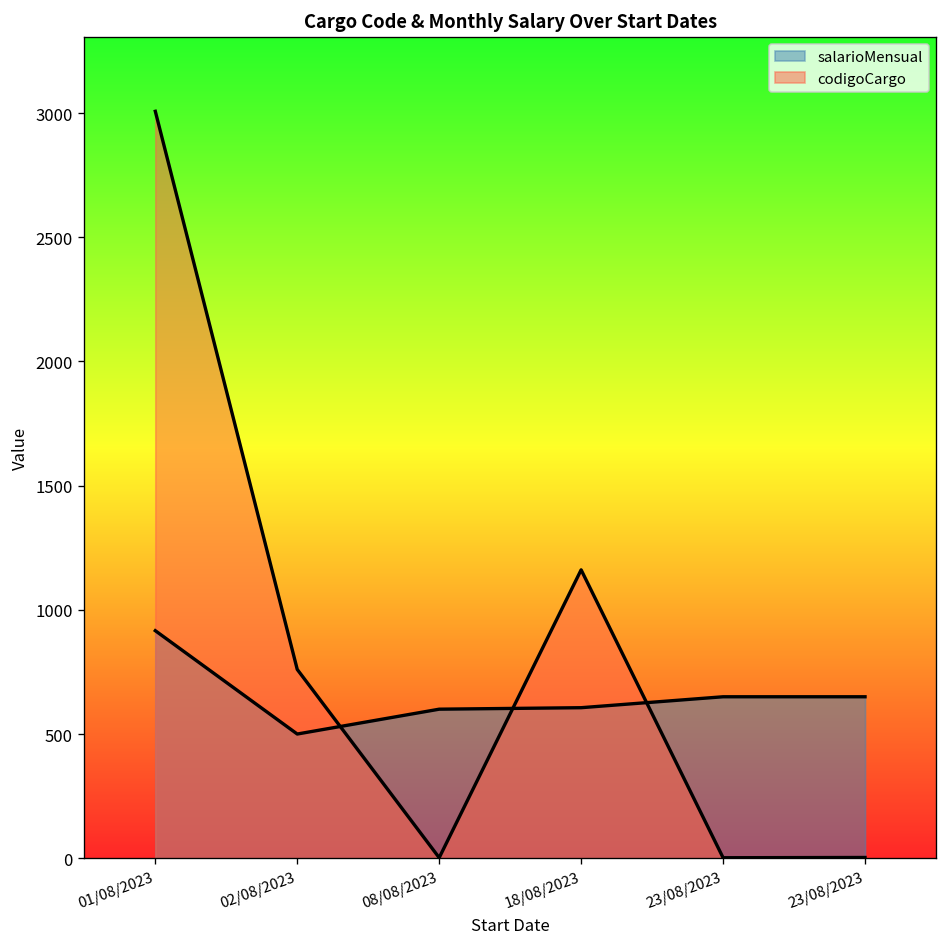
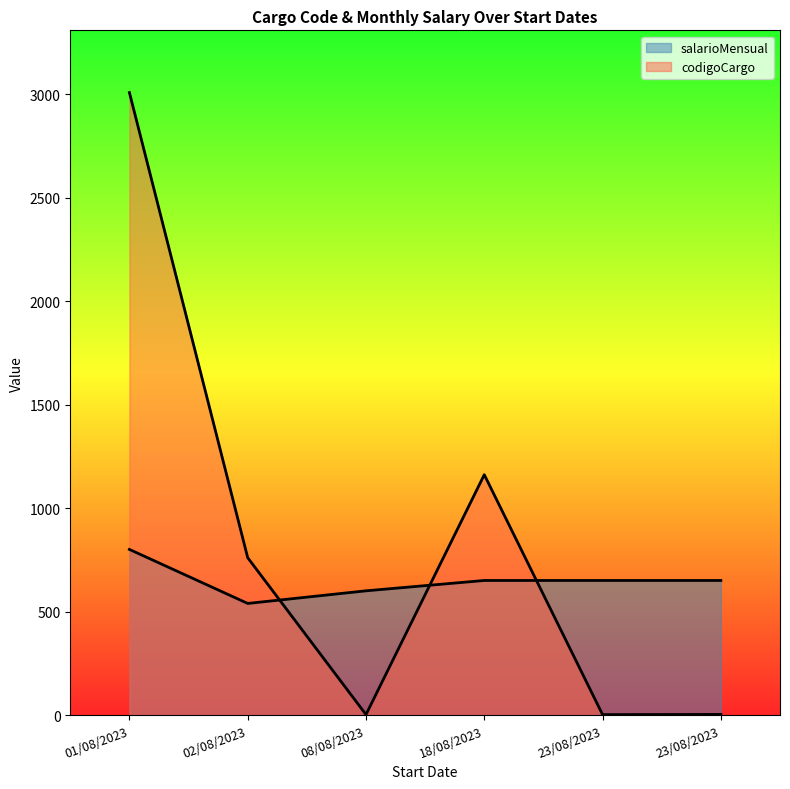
  {
    "salarioMensual": {
-     "01/08/2023": 920,
-     "02/08/2023": 500,
+     "01/08/2023": 800,
+     "02/08/2023": 540,
      "08/08/2023": 600,
-     "18/08/2023": 610
+     "18/08/2023": 650
    },
    "codigoCargo": {
      "01/08/2023": 3010,
      "02/08/2023": 760,
      "08/08/2023": 0,
      "18/08/2023": 1160
    }
  }
